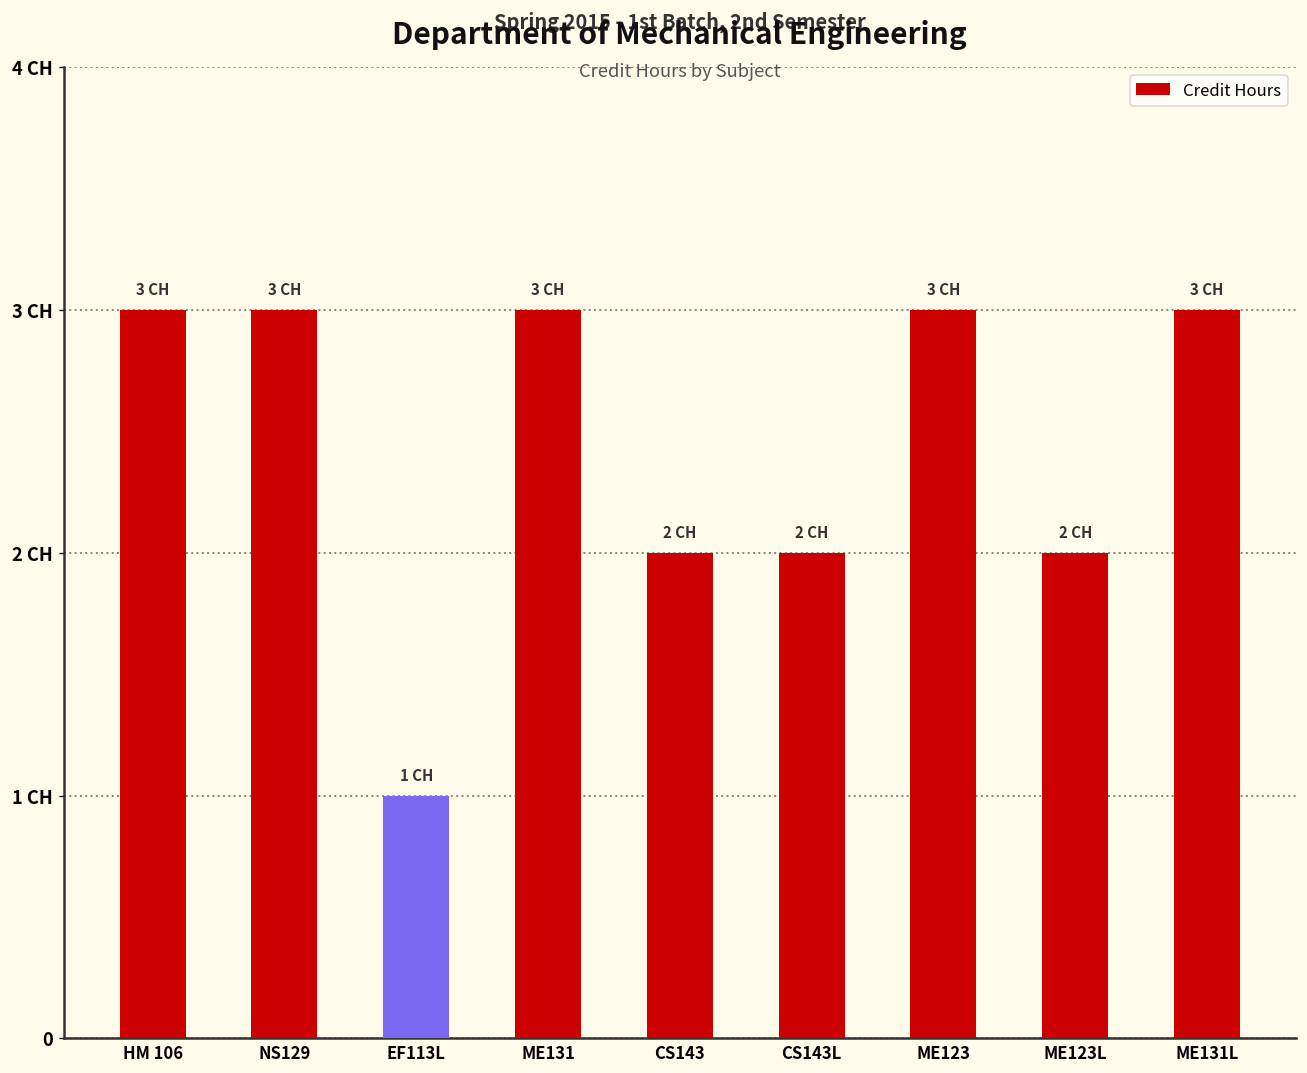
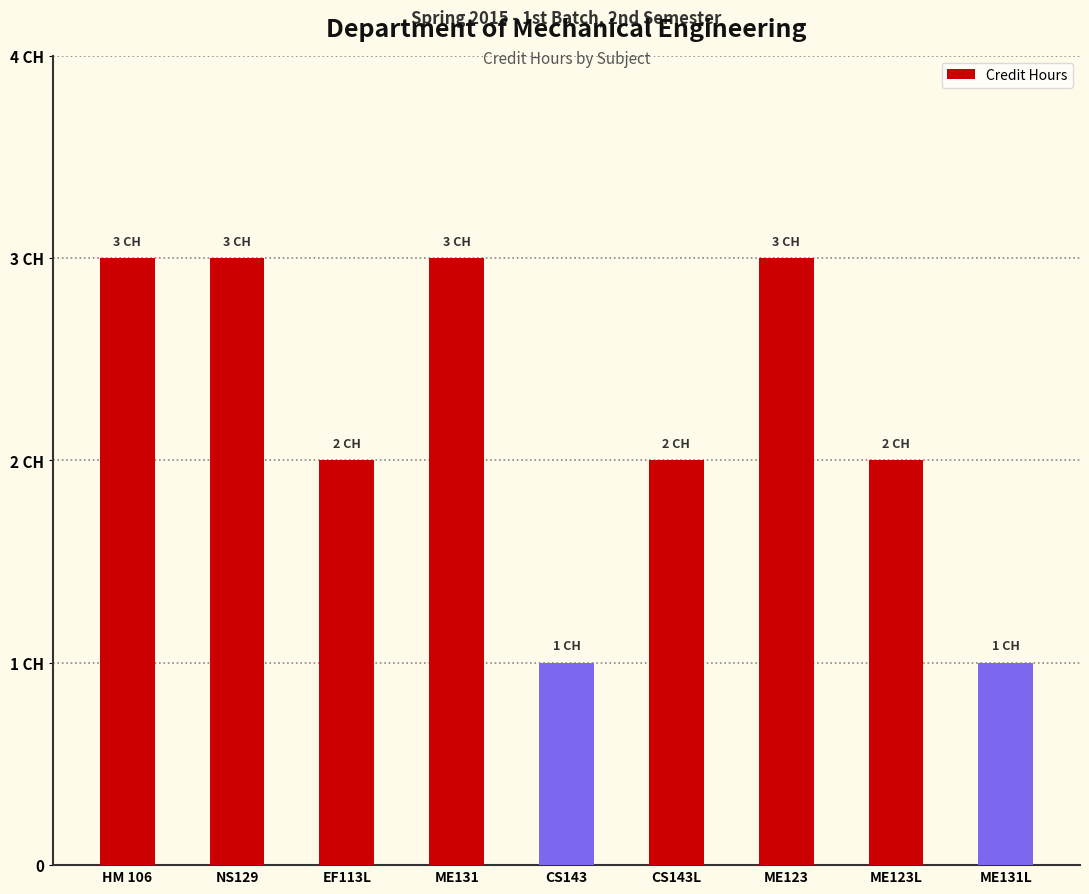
  {
    "HM 106": 3,
    "NS129": 3,
-   "EF113L": 1,
+   "EF113L": 2,
    "ME131": 3,
-   "CS143": 2,
+   "CS143": 1,
    "CS143L": 2,
    "ME123": 3,
    "ME123L": 2,
-   "ME131L": 3
+   "ME131L": 1
  }
